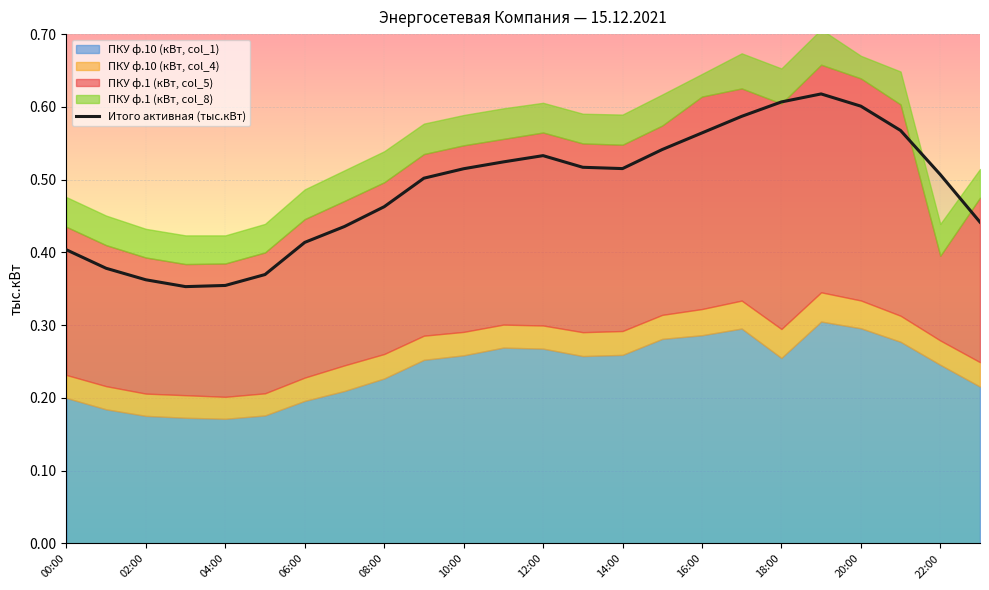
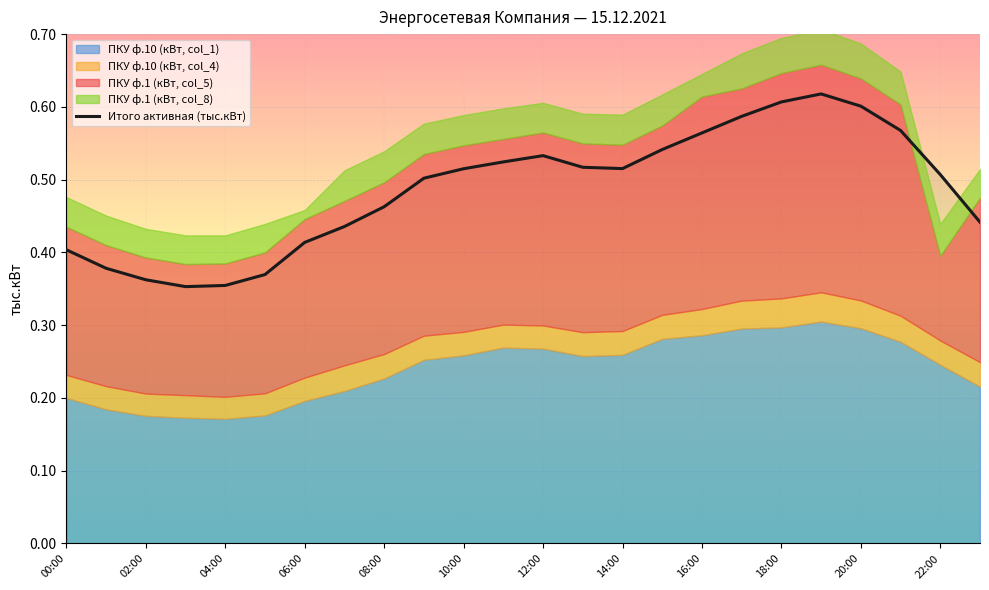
  {
    "ПКУ ф.10 (кВт, col_1)": {
      "00:00": 0.20,
      "02:00": 0.18,
      "04:00": 0.17,
      "06:00": 0.20,
      "08:00": 0.23,
      "10:00": 0.26,
      "12:00": 0.27,
      "14:00": 0.26,
      "16:00": 0.29,
-     "18:00": 0.26,
+     "18:00": 0.30,
      "20:00": 0.30,
      "22:00": 0.25
    },
    "ПКУ ф.10 (кВт, col_4)": {
      "00:00": 0.03,
      "02:00": 0.03,
      "04:00": 0.03,
      "06:00": 0.03,
      "08:00": 0.03,
      "10:00": 0.03,
      "12:00": 0.03,
      "14:00": 0.03,
      "16:00": 0.04,
      "18:00": 0.04,
      "20:00": 0.04,
      "22:00": 0.03
    },
    "ПКУ ф.1 (кВт, col_5)": {
      "00:00": 0.20,
      "02:00": 0.19,
      "04:00": 0.18,
      "06:00": 0.22,
      "08:00": 0.24,
      "10:00": 0.26,
      "12:00": 0.27,
      "14:00": 0.26,
      "16:00": 0.29,
      "20:00": 0.31,
      "22:00": 0.12
    },
    "ПКУ ф.1 (кВт, col_8)": {
      "00:00": 0.04,
      "02:00": 0.04,
      "04:00": 0.04,
-     "06:00": 0.04,
+     "06:00": 0.01,
      "08:00": 0.04,
      "10:00": 0.04,
      "12:00": 0.04,
      "14:00": 0.04,
      "16:00": 0.03,
      "18:00": 0.05,
-     "20:00": 0.03,
+     "20:00": 0.05,
      "22:00": 0.04
    },
    "Итого активная (тыс.кВт)": {
      "00:00": 0.40,
      "02:00": 0.36,
      "04:00": 0.35,
      "06:00": 0.41,
      "08:00": 0.46,
      "10:00": 0.52,
      "12:00": 0.53,
      "14:00": 0.52,
      "16:00": 0.56,
      "20:00": 0.60,
      "22:00": 0.51
    }
  }
